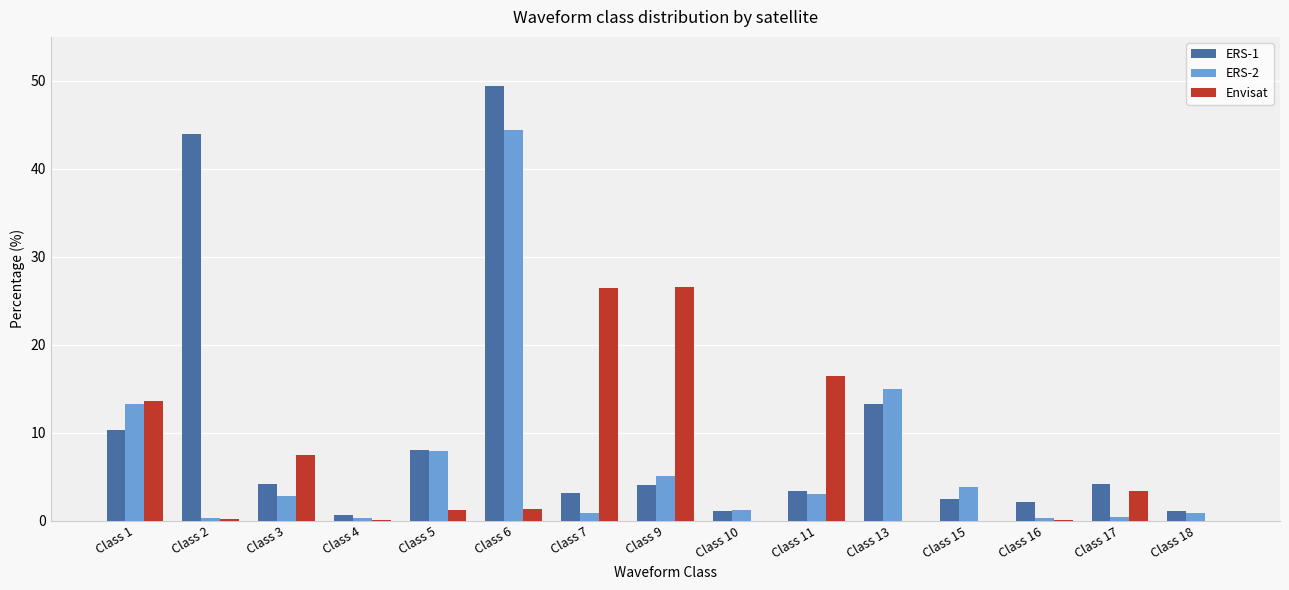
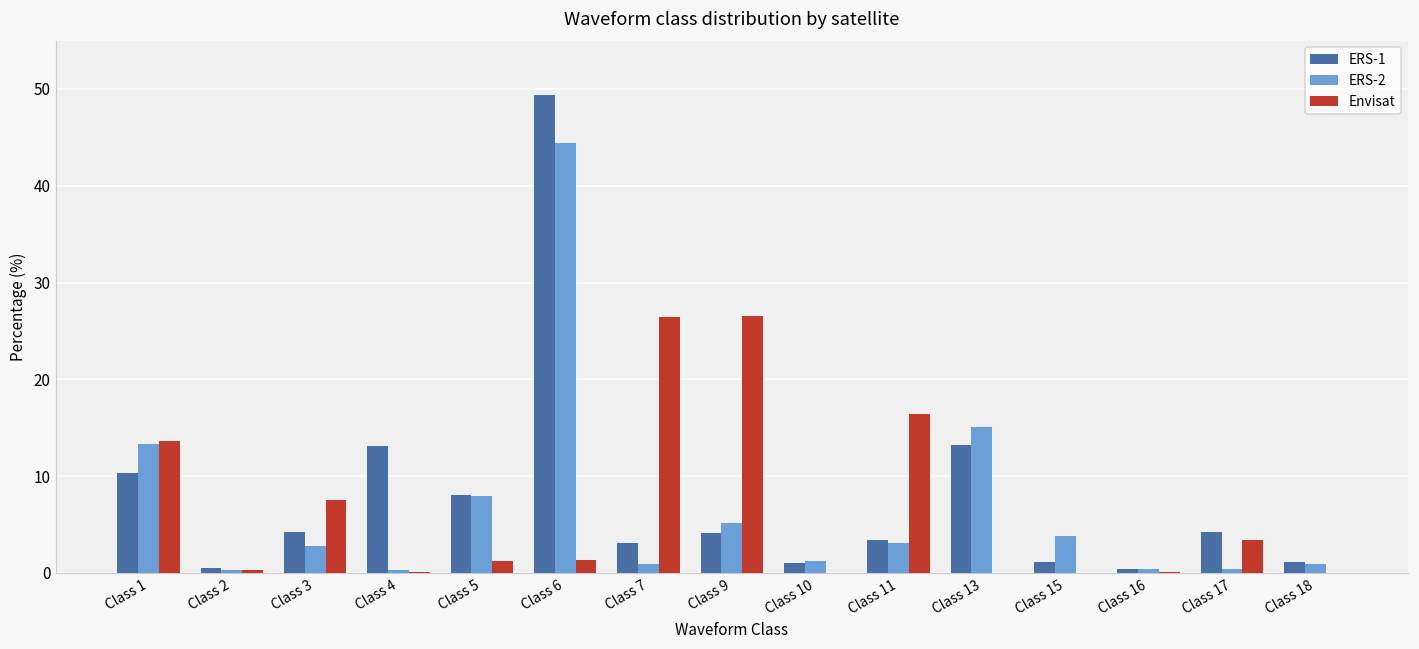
  {
    "ERS-1": {
      "Class 1": 10,
-     "Class 2": 44,
+     "Class 2": 0,
      "Class 3": 4,
-     "Class 4": 1,
+     "Class 4": 13,
      "Class 5": 8,
      "Class 6": 49,
      "Class 7": 3,
      "Class 9": 4,
      "Class 10": 1,
      "Class 11": 3,
      "Class 13": 13,
-     "Class 15": 3,
-     "Class 16": 2,
+     "Class 15": 1,
+     "Class 16": 0,
      "Class 17": 4,
      "Class 18": 1
    },
    "ERS-2": {
      "Class 1": 13,
      "Class 2": 0,
      "Class 3": 3,
      "Class 4": 0,
      "Class 5": 8,
      "Class 6": 44,
      "Class 7": 1,
      "Class 9": 5,
      "Class 10": 1,
      "Class 11": 3,
      "Class 13": 15,
      "Class 15": 4,
      "Class 16": 0,
      "Class 17": 0,
      "Class 18": 1
    },
    "Envisat": {
      "Class 1": 14,
      "Class 3": 8,
      "Class 5": 1,
      "Class 6": 1,
      "Class 7": 26,
      "Class 9": 27,
      "Class 10": 0,
      "Class 11": 16,
      "Class 13": 0,
      "Class 15": 0,
      "Class 17": 3,
      "Class 18": 0
    }
  }
